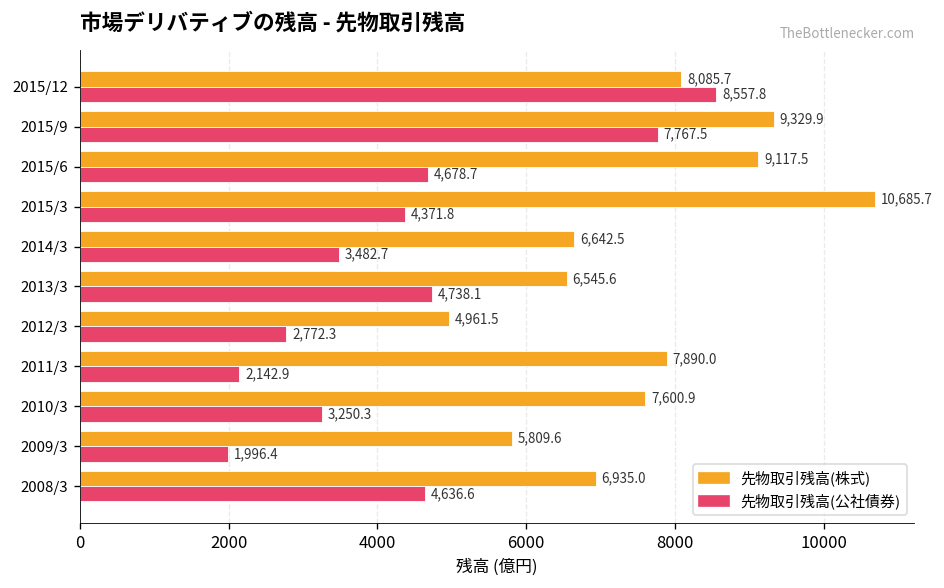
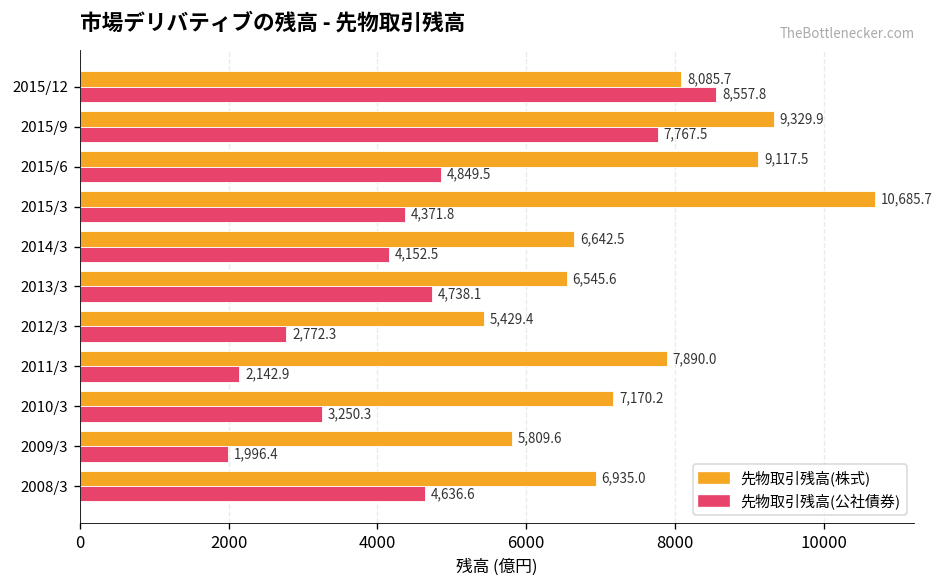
  {
    "先物取引残高(株式)": {
      "2015/12": "8,085.7",
      "2015/9": "9,329.9",
      "2015/6": "9,117.5",
      "2015/3": "10,685.7",
      "2014/3": "6,642.5",
      "2013/3": "6,545.6",
-     "2012/3": "4,961.5",
+     "2012/3": "5,429.4",
      "2011/3": "7,890.0",
-     "2010/3": "7,600.9",
+     "2010/3": "7,170.2",
      "2009/3": "5,809.6",
      "2008/3": "6,935.0"
    },
    "先物取引残高(公社債券)": {
      "2015/12": "8,557.8",
      "2015/9": "7,767.5",
-     "2015/6": "4,678.7",
+     "2015/6": "4,849.5",
      "2015/3": "4,371.8",
-     "2014/3": "3,482.7",
+     "2014/3": "4,152.5",
      "2013/3": "4,738.1",
      "2012/3": "2,772.3",
      "2011/3": "2,142.9",
      "2010/3": "3,250.3",
      "2009/3": "1,996.4",
      "2008/3": "4,636.6"
    }
  }
